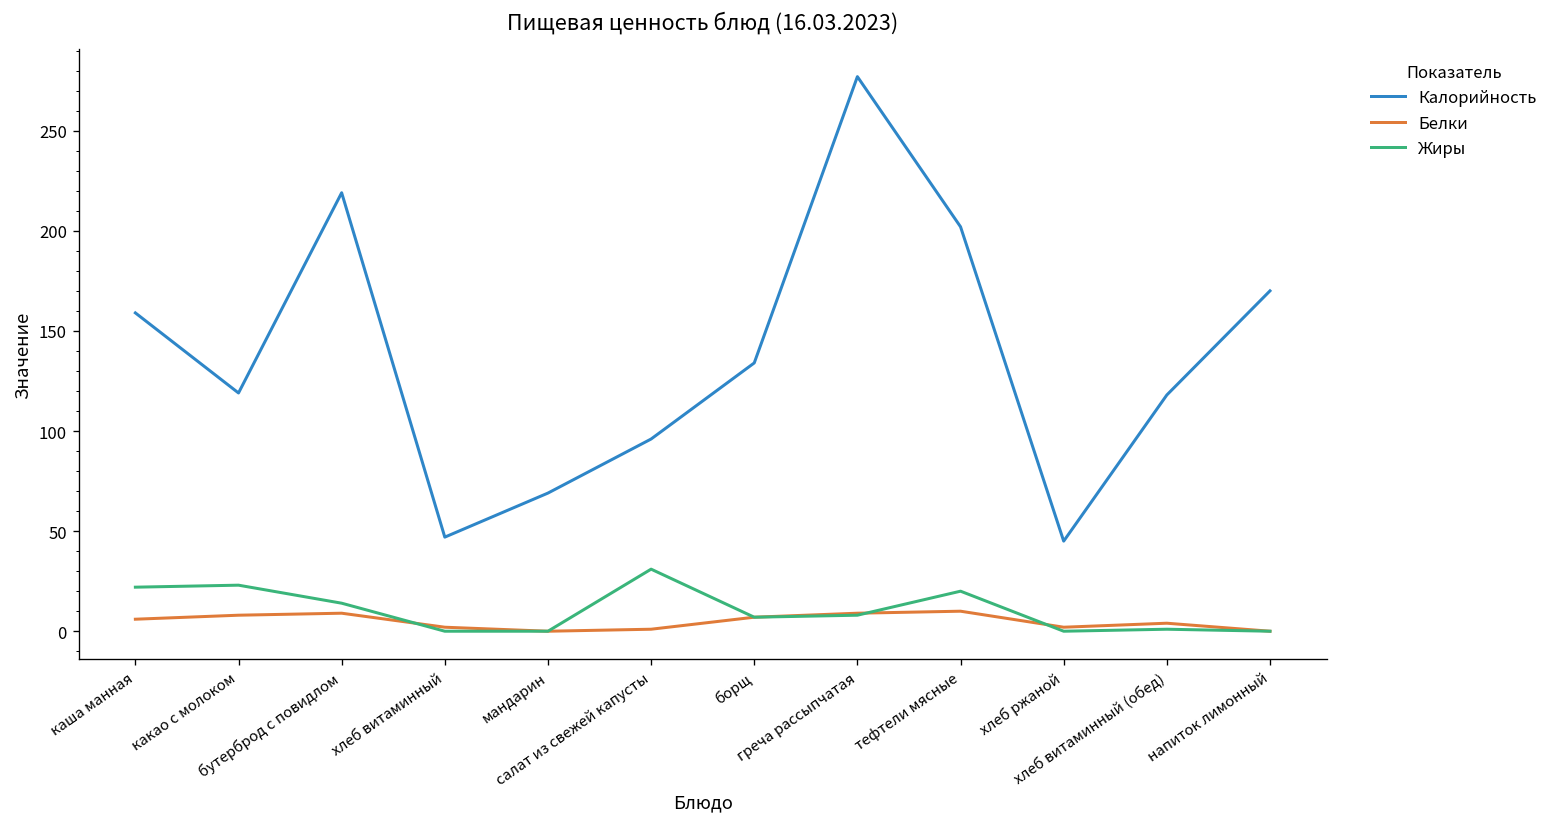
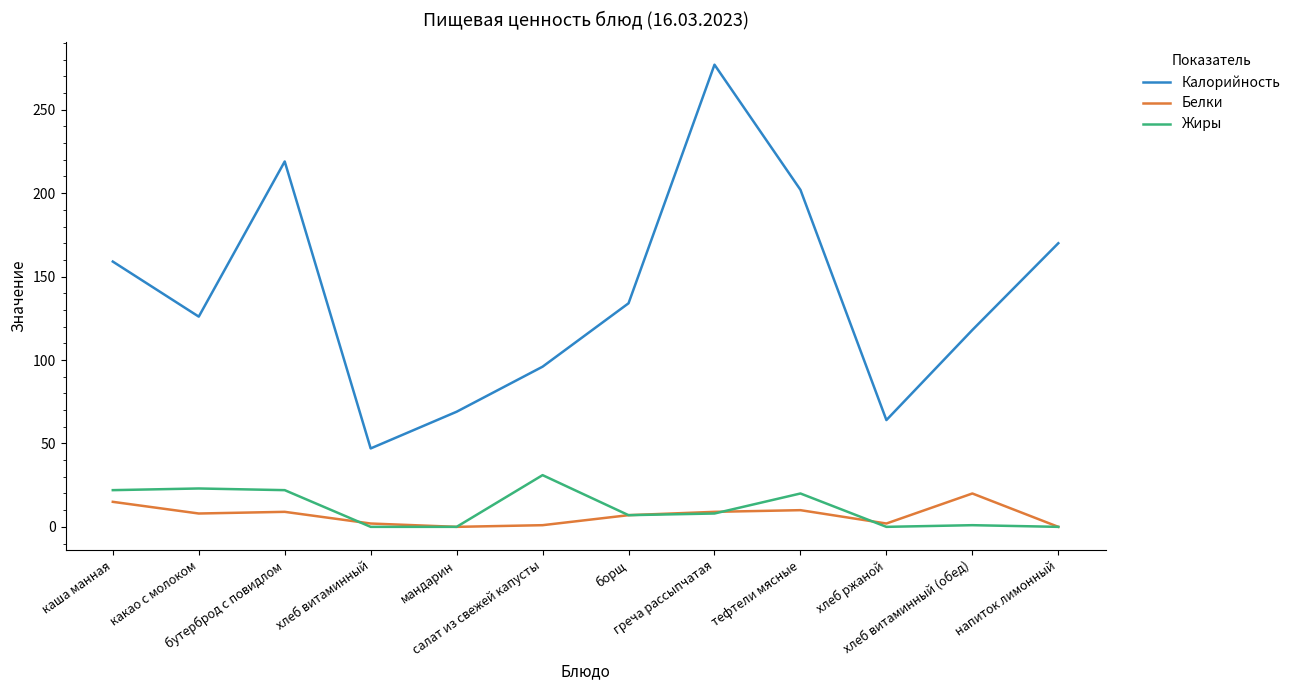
  {
    "Калорийность": {
      "каша манная": 159,
-     "какао с молоком": 119,
+     "какао с молоком": 126,
      "бутерброд с повидлом": 219,
      "хлеб витаминный": 47,
      "мандарин": 69,
      "салат из свежей капусты": 96,
      "борщ": 134,
      "греча рассыпчатая": 277,
      "тефтели мясные": 202,
-     "хлеб ржаной": 45,
+     "хлеб ржаной": 64,
      "хлеб витаминный (обед)": 118,
      "напиток лимонный": 170
    },
    "Белки": {
-     "каша манная": 6,
+     "каша манная": 15,
      "какао с молоком": 8,
      "бутерброд с повидлом": 9,
      "хлеб витаминный": 2,
      "салат из свежей капусты": 1,
      "тефтели мясные": 10,
      "хлеб ржаной": 2,
-     "хлеб витаминный (обед)": 4
+     "хлеб витаминный (обед)": 20
    },
    "Жиры": {
      "каша манная": 22,
      "какао с молоком": 23,
-     "бутерброд с повидлом": 14,
+     "бутерброд с повидлом": 22,
      "хлеб витаминный": 0,
      "салат из свежей капусты": 31,
      "тефтели мясные": 20,
      "хлеб ржаной": 0,
      "хлеб витаминный (обед)": 1
    }
  }
